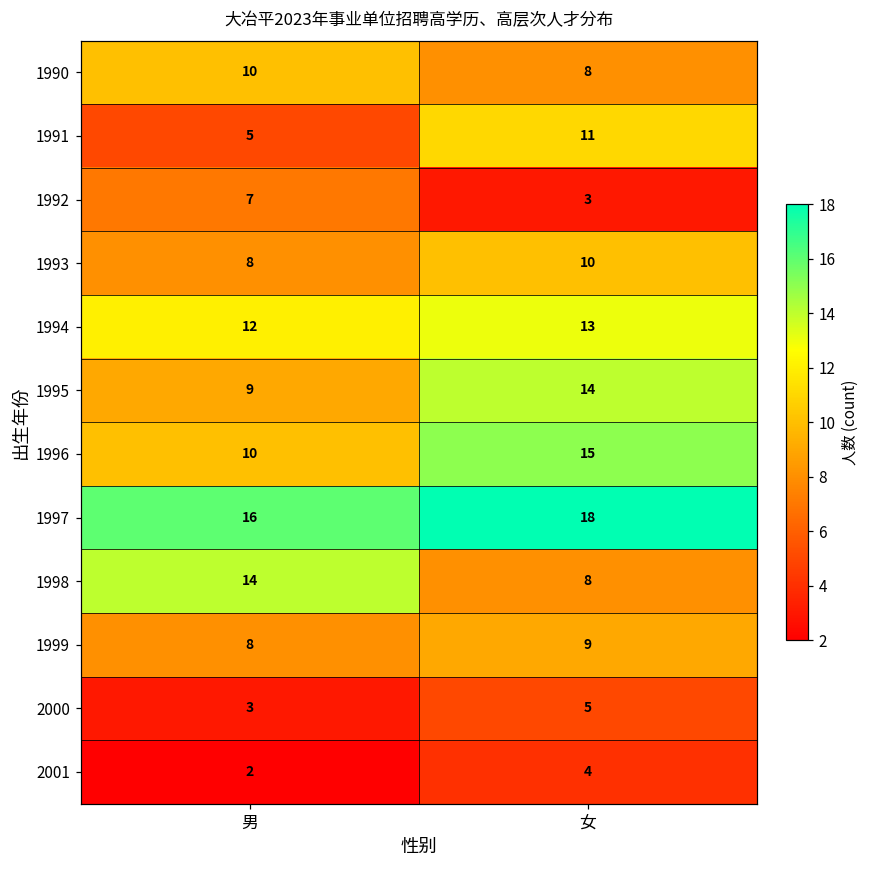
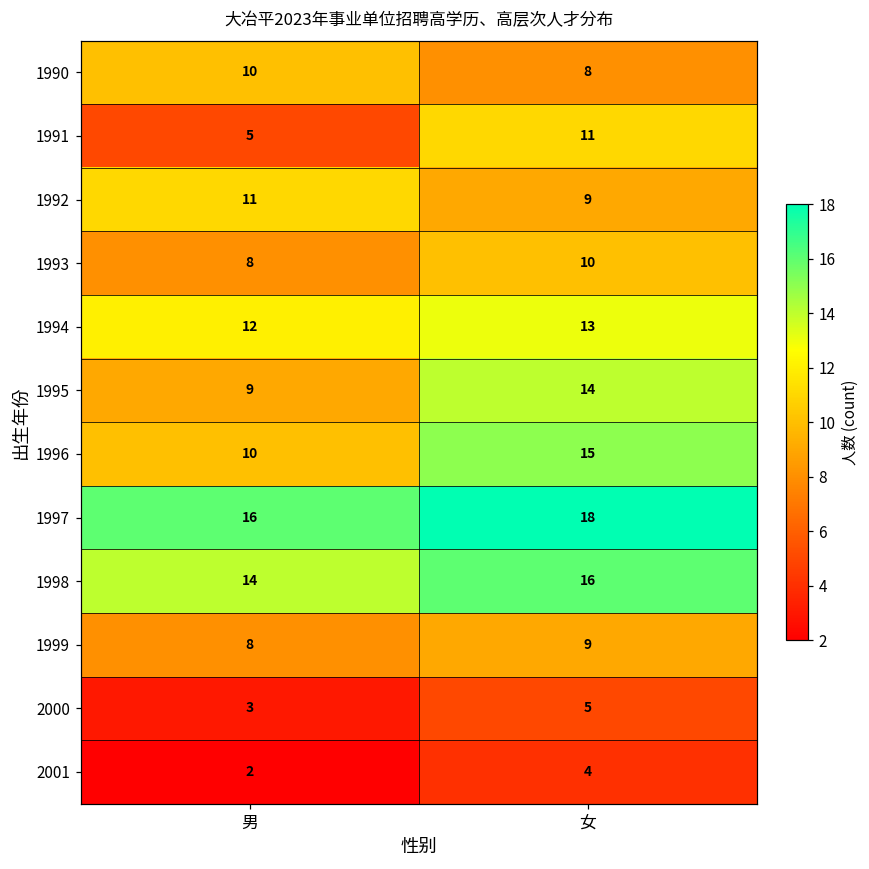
  {
    "1990": {
      "男": 10,
      "女": 8
    },
    "1991": {
      "男": 5,
      "女": 11
    },
    "1992": {
-     "男": 7,
-     "女": 3
+     "男": 11,
+     "女": 9
    },
    "1993": {
      "男": 8,
      "女": 10
    },
    "1994": {
      "男": 12,
      "女": 13
    },
    "1995": {
      "男": 9,
      "女": 14
    },
    "1996": {
      "男": 10,
      "女": 15
    },
    "1997": {
      "男": 16,
      "女": 18
    },
    "1998": {
      "男": 14,
-     "女": 8
+     "女": 16
    },
    "1999": {
      "男": 8,
      "女": 9
    },
    "2000": {
      "男": 3,
      "女": 5
    },
    "2001": {
      "男": 2,
      "女": 4
    }
  }
